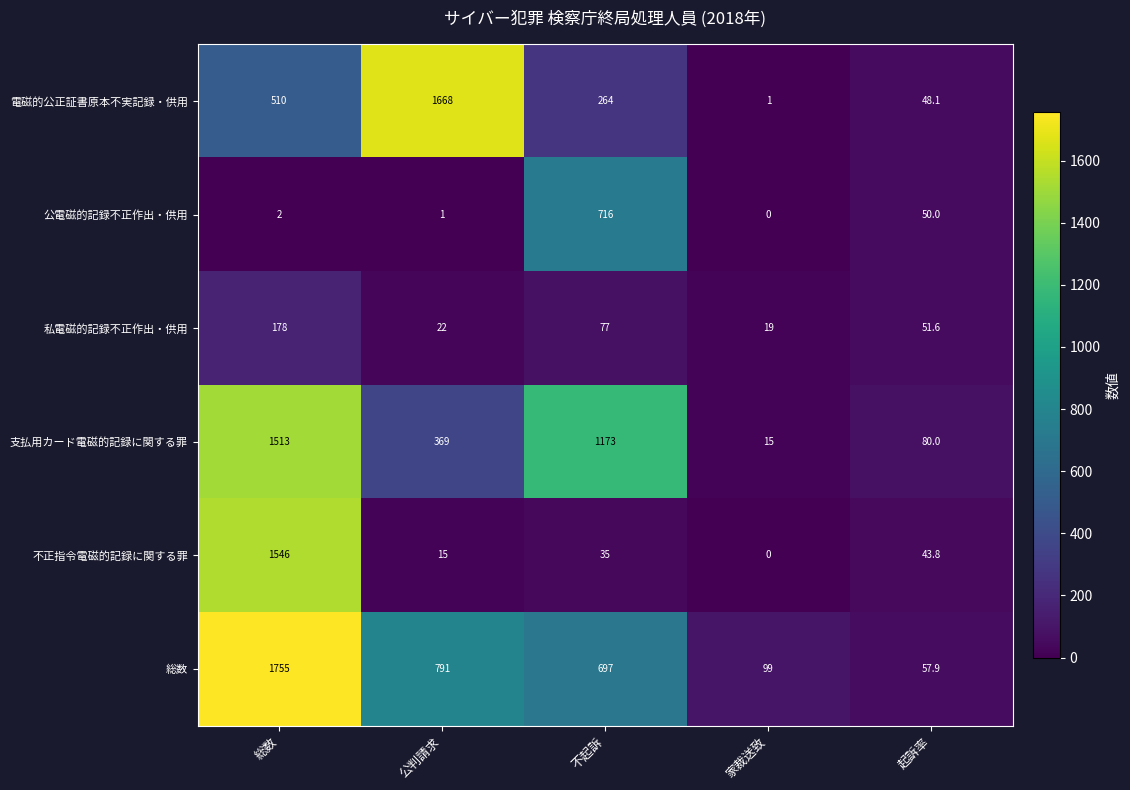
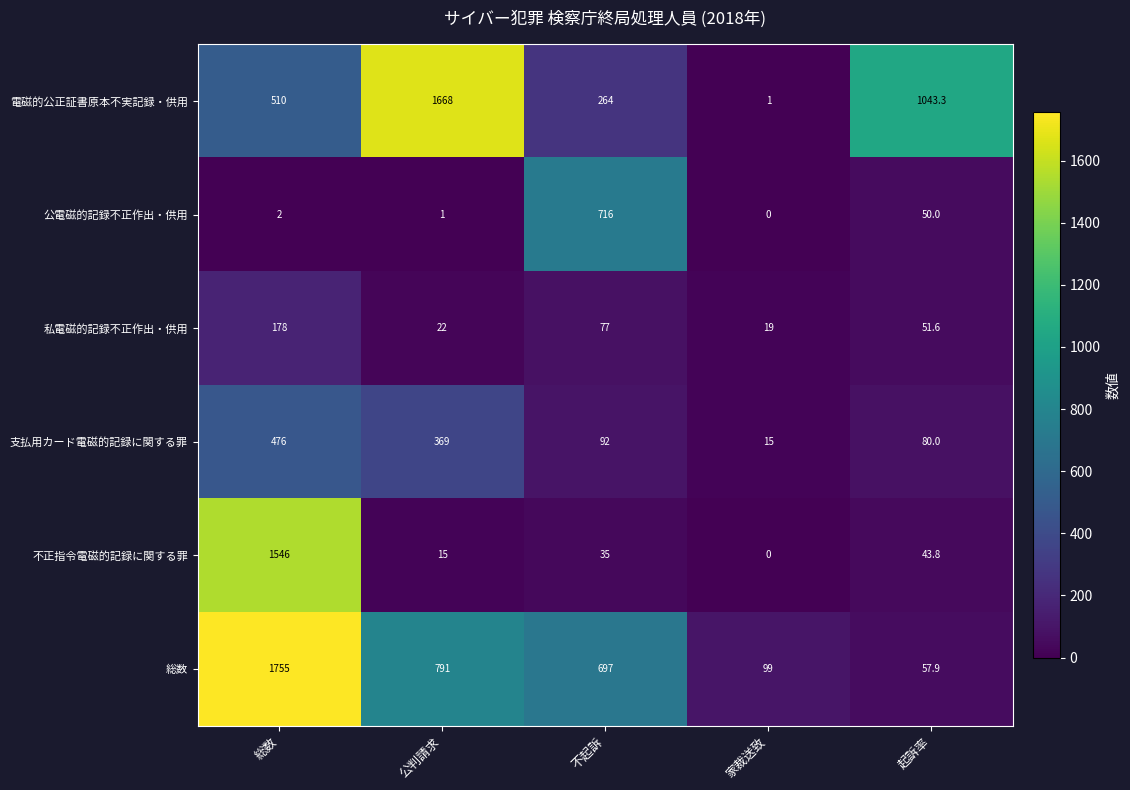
  {
    "電磁的公正証書原本不実記録・供用": {
      "総数": 510,
      "公判請求": 1668,
      "不起訴": 264,
      "家裁送致": 1,
-     "起訴率": 48.1
+     "起訴率": 1043.3
    },
    "公電磁的記録不正作出・供用": {
      "総数": 2,
      "公判請求": 1,
      "不起訴": 716,
      "家裁送致": 0,
      "起訴率": 50.0
    },
    "私電磁的記録不正作出・供用": {
      "総数": 178,
      "公判請求": 22,
      "不起訴": 77,
      "家裁送致": 19,
      "起訴率": 51.6
    },
    "支払用カード電磁的記録に関する罪": {
-     "総数": 1513,
+     "総数": 476,
      "公判請求": 369,
-     "不起訴": 1173,
+     "不起訴": 92,
      "家裁送致": 15,
      "起訴率": 80.0
    },
    "不正指令電磁的記録に関する罪": {
      "総数": 1546,
      "公判請求": 15,
      "不起訴": 35,
      "家裁送致": 0,
      "起訴率": 43.8
    },
    "総数": {
      "総数": 1755,
      "公判請求": 791,
      "不起訴": 697,
      "家裁送致": 99,
      "起訴率": 57.9
    }
  }
